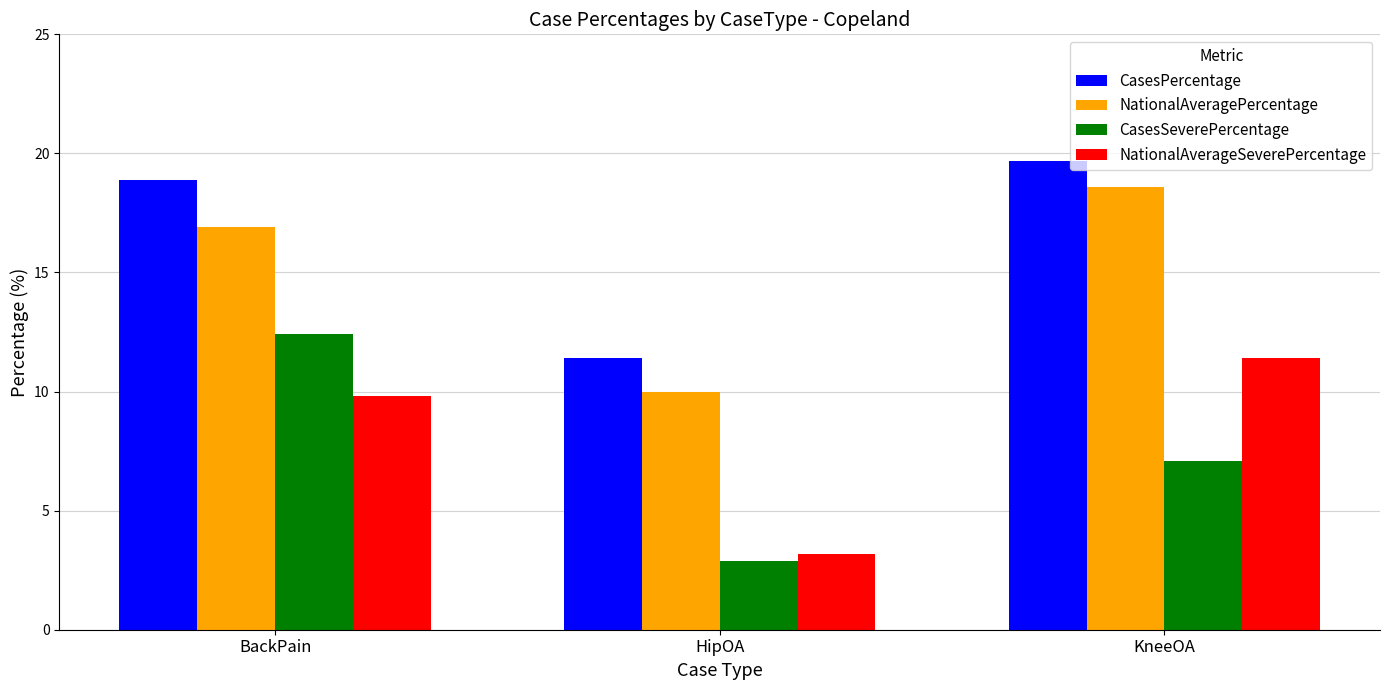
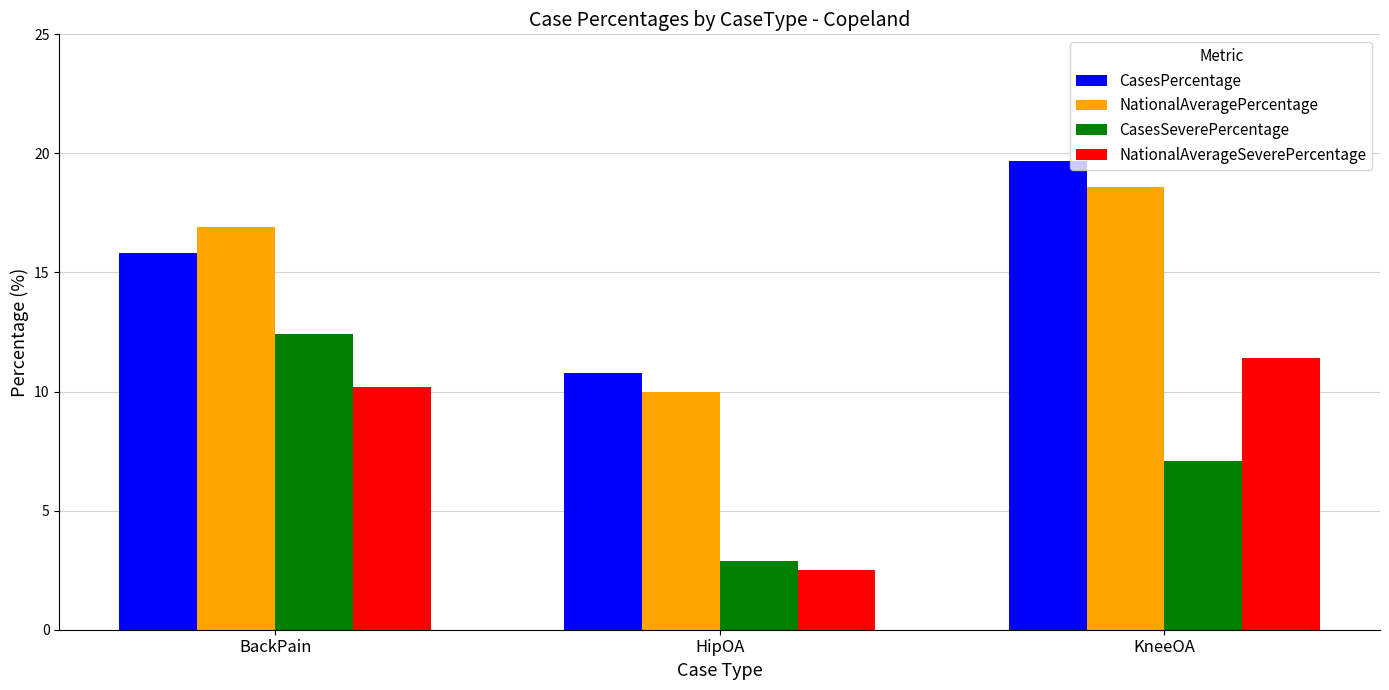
  {
    "CasesPercentage": {
-     "BackPain": 18.9,
-     "HipOA": 11.4,
+     "BackPain": 15.8,
+     "HipOA": 10.8,
      "KneeOA": 19.7
    },
    "NationalAveragePercentage": {
      "BackPain": 16.9,
      "HipOA": 10.0,
      "KneeOA": 18.6
    },
    "CasesSeverePercentage": {
      "BackPain": 12.4,
      "HipOA": 2.9,
      "KneeOA": 7.1
    },
    "NationalAverageSeverePercentage": {
-     "BackPain": 9.8,
-     "HipOA": 3.2,
+     "BackPain": 10.2,
+     "HipOA": 2.5,
      "KneeOA": 11.4
    }
  }
